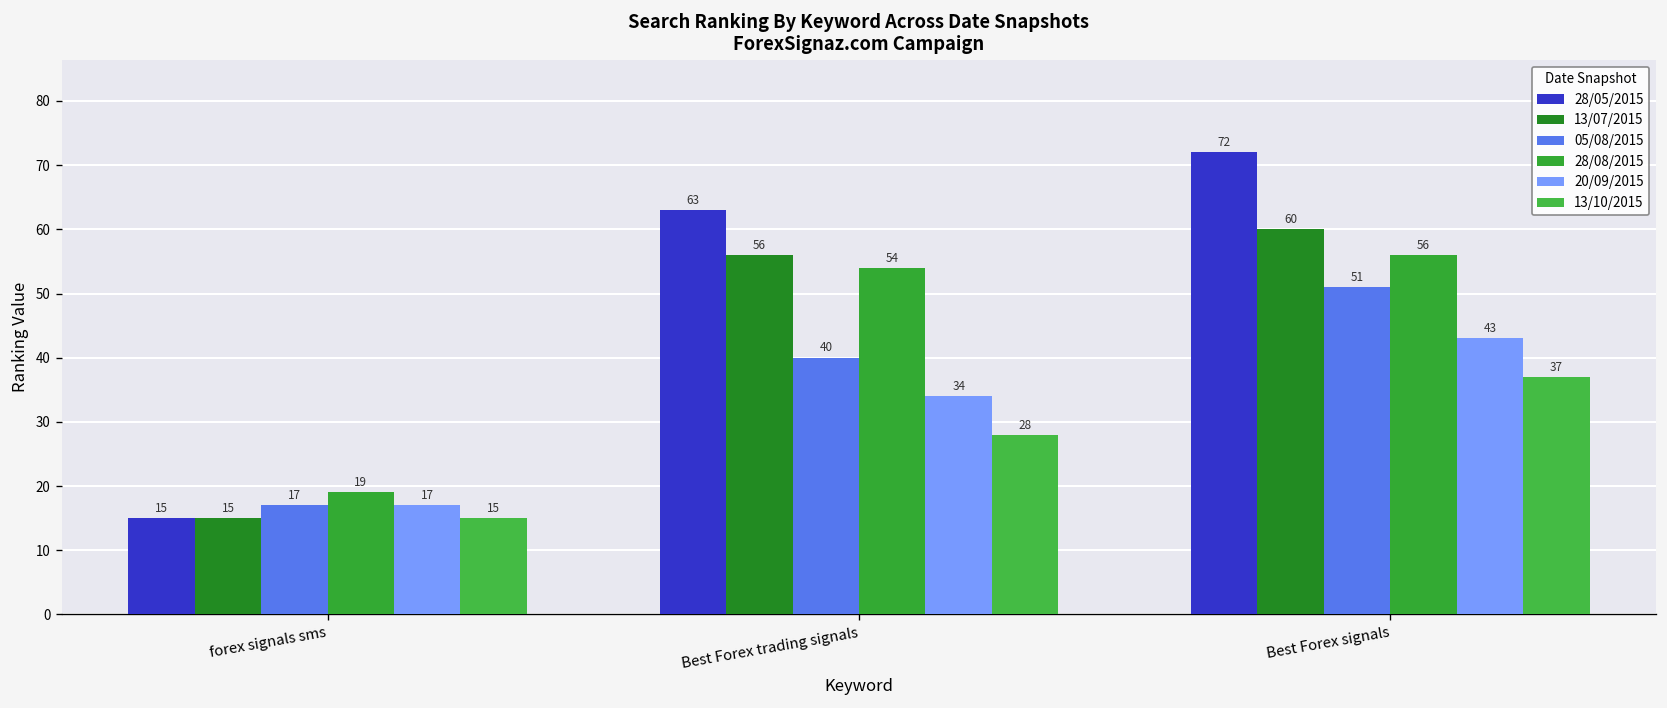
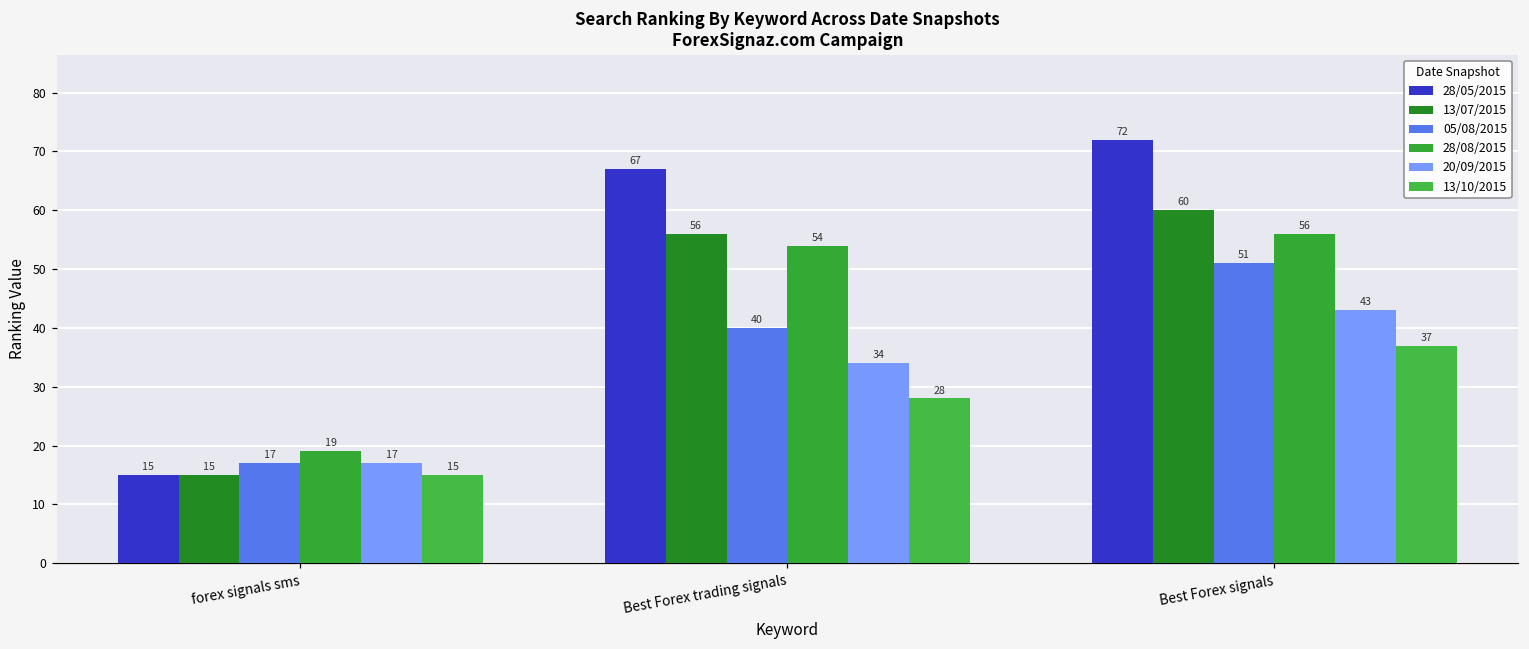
  {
    "28/05/2015": {
      "forex signals sms": 15,
-     "Best Forex trading signals": 63,
+     "Best Forex trading signals": 67,
      "Best Forex signals": 72
    }
  }
